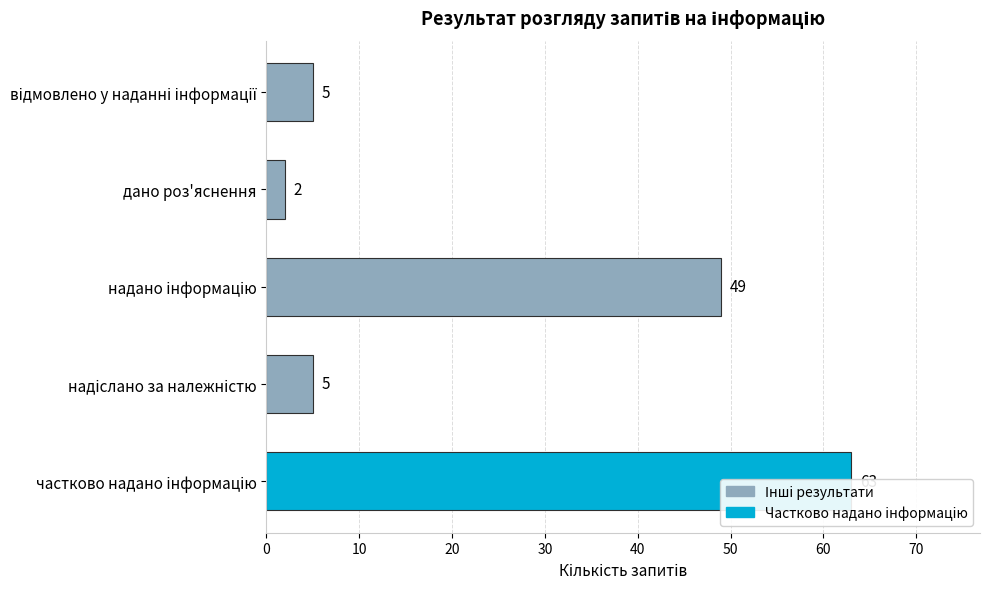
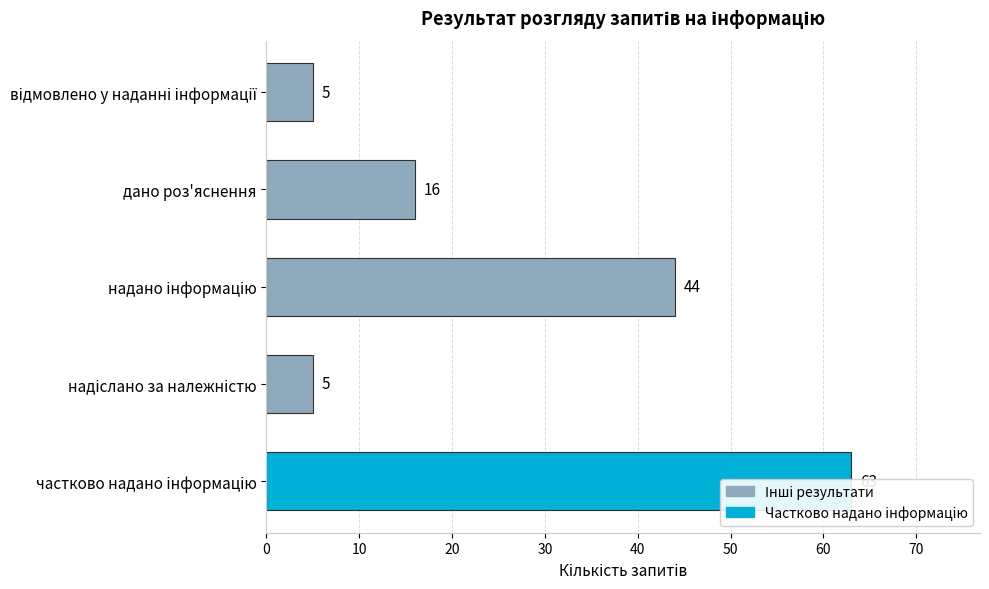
  {
    "відмовлено у наданні інформації": 5,
-   "дано роз'яснення": 2,
-   "надано інформацію": 49,
+   "дано роз'яснення": 16,
+   "надано інформацію": 44,
    "надіслано за належністю": 5
  }
